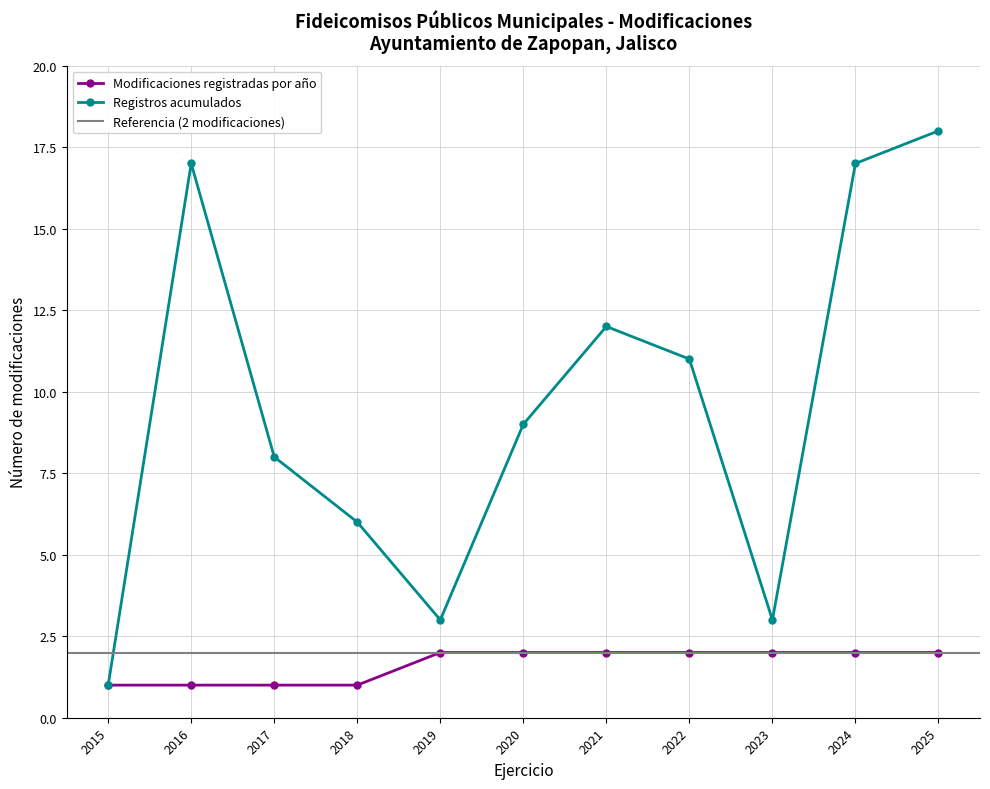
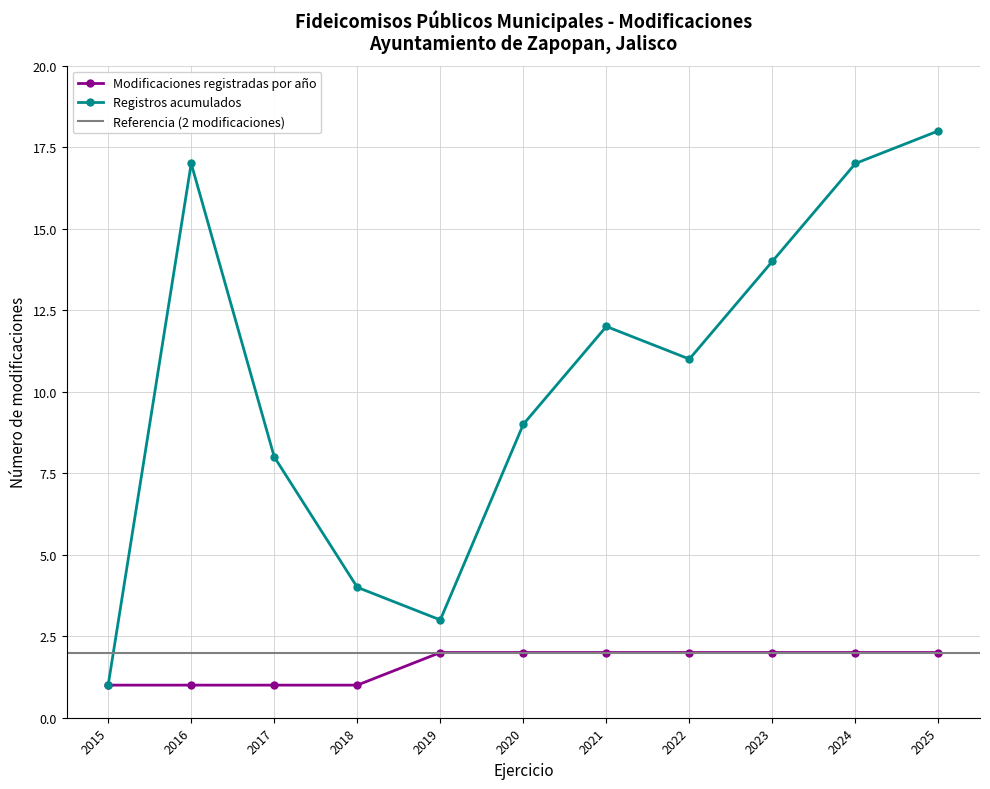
  {
    "Modificaciones registradas por año": {
      "2016": 1,
      "2017": 1,
      "2018": 1,
      "2019": 2,
      "2020": 2,
      "2021": 2,
      "2022": 2,
      "2023": 2,
      "2024": 2,
      "2025": 2
    },
    "Registros acumulados": {
      "2016": 17,
      "2017": 8,
-     "2018": 6,
+     "2018": 4,
      "2019": 3,
      "2020": 9,
      "2021": 12,
      "2022": 11,
-     "2023": 3,
+     "2023": 14,
      "2024": 17,
      "2025": 18
    }
  }
